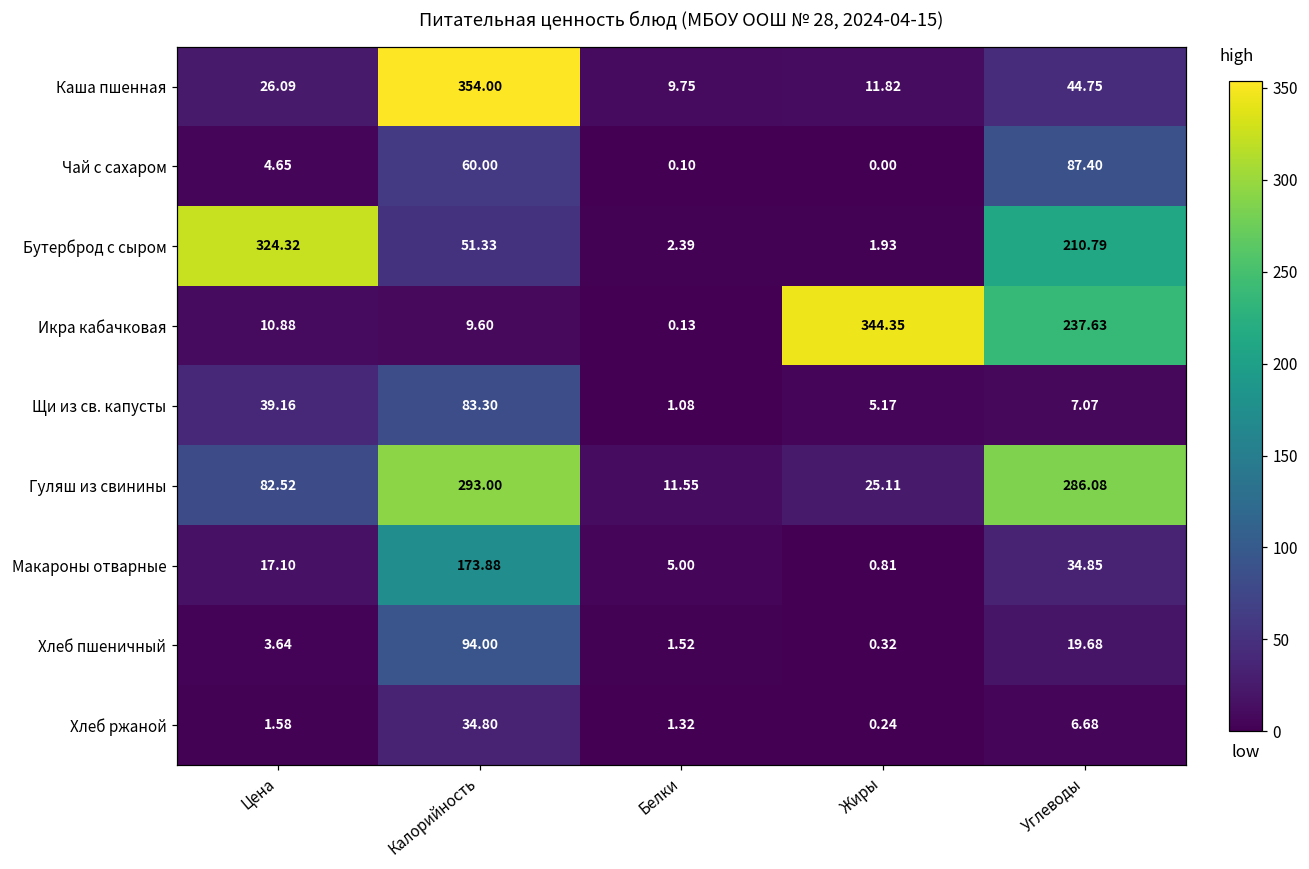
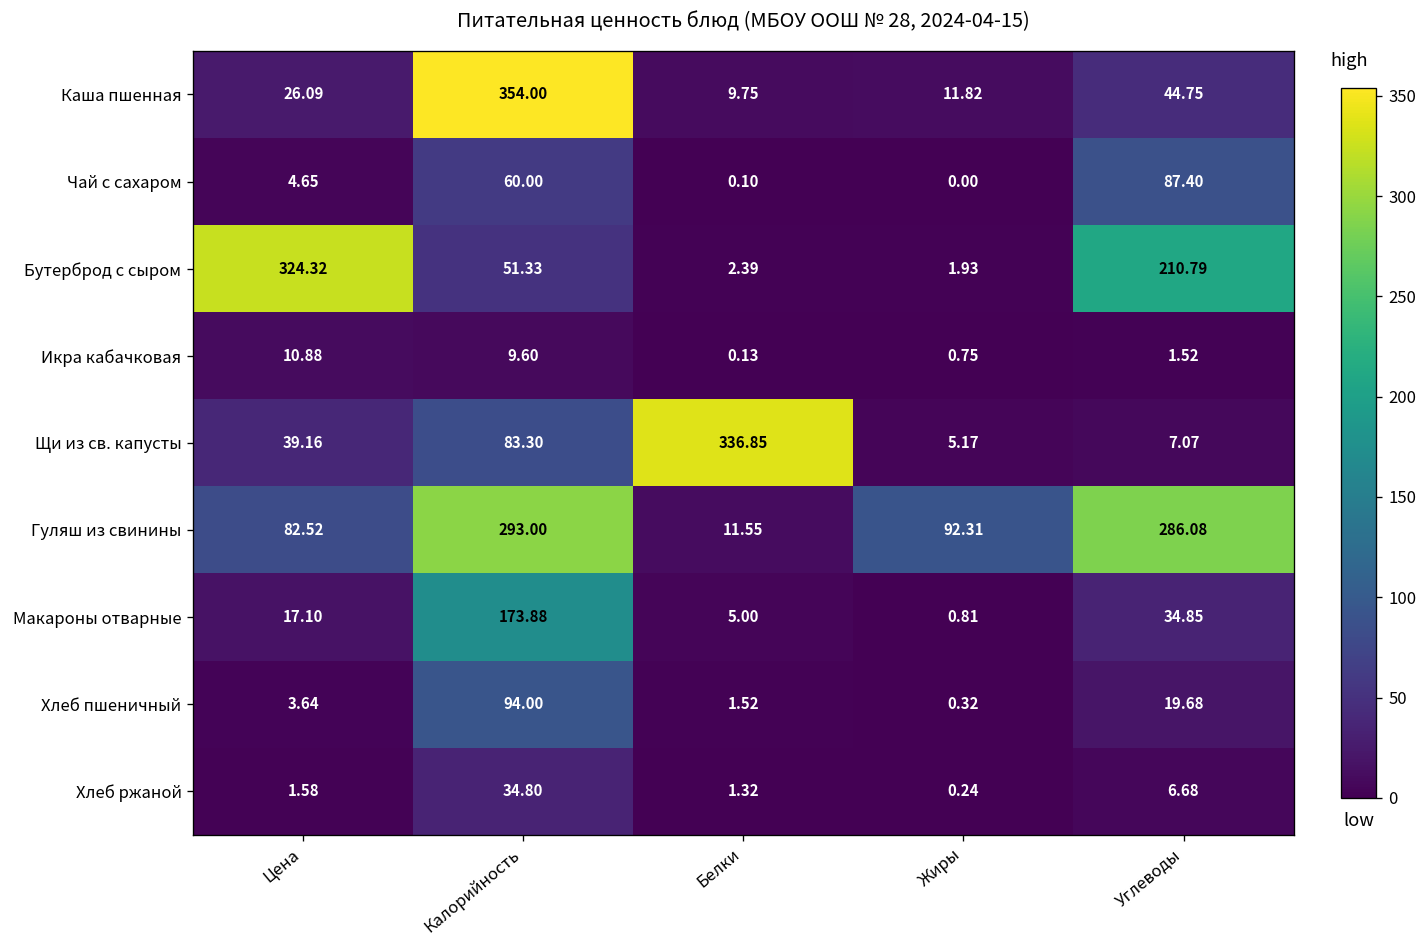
  {
    "Каша пшенная": {
      "Цена": 26.09,
      "Калорийность": 354.00,
      "Белки": 9.75,
      "Жиры": 11.82,
      "Углеводы": 44.75
    },
    "Чай с сахаром": {
      "Цена": 4.65,
      "Калорийность": 60.00,
      "Белки": 0.10,
      "Жиры": 0.00,
      "Углеводы": 87.40
    },
    "Бутерброд с сыром": {
      "Цена": 324.32,
      "Калорийность": 51.33,
      "Белки": 2.39,
      "Жиры": 1.93,
      "Углеводы": 210.79
    },
    "Икра кабачковая": {
      "Цена": 10.88,
      "Калорийность": 9.60,
      "Белки": 0.13,
-     "Жиры": 344.35,
-     "Углеводы": 237.63
+     "Жиры": 0.75,
+     "Углеводы": 1.52
    },
    "Щи из св. капусты": {
      "Цена": 39.16,
      "Калорийность": 83.30,
-     "Белки": 1.08,
+     "Белки": 336.85,
      "Жиры": 5.17,
      "Углеводы": 7.07
    },
    "Гуляш из свинины": {
      "Цена": 82.52,
      "Калорийность": 293.00,
      "Белки": 11.55,
-     "Жиры": 25.11,
+     "Жиры": 92.31,
      "Углеводы": 286.08
    },
    "Макароны отварные": {
      "Цена": 17.10,
      "Калорийность": 173.88,
      "Белки": 5.00,
      "Жиры": 0.81,
      "Углеводы": 34.85
    },
    "Хлеб пшеничный": {
      "Цена": 3.64,
      "Калорийность": 94.00,
      "Белки": 1.52,
      "Жиры": 0.32,
      "Углеводы": 19.68
    },
    "Хлеб ржаной": {
      "Цена": 1.58,
      "Калорийность": 34.80,
      "Белки": 1.32,
      "Жиры": 0.24,
      "Углеводы": 6.68
    }
  }
